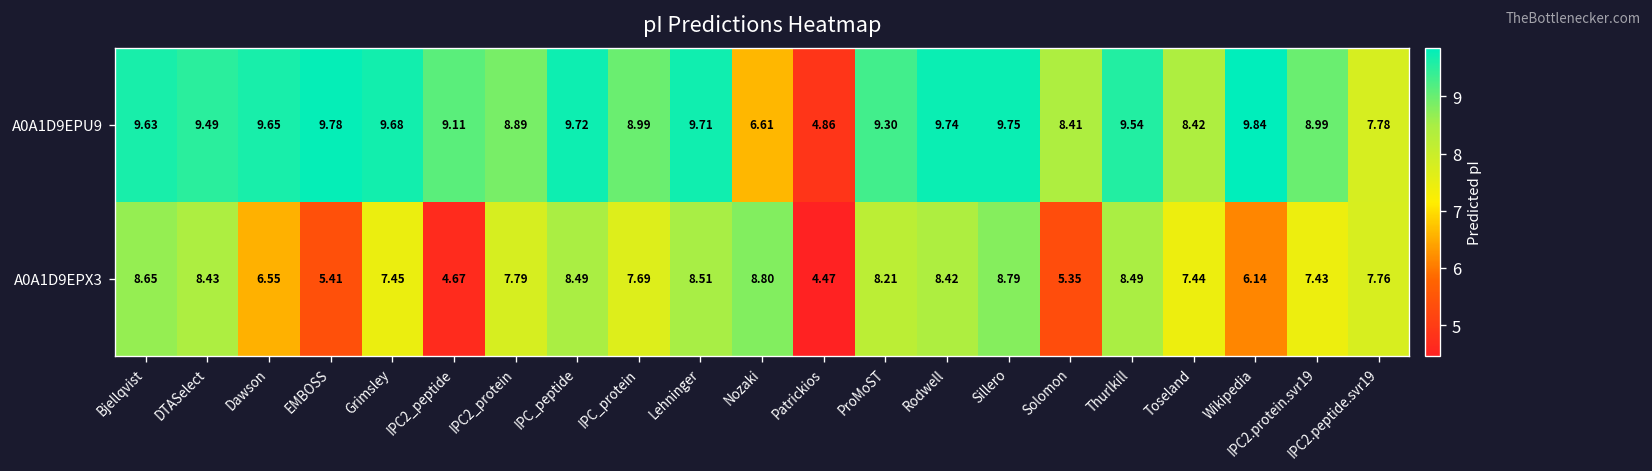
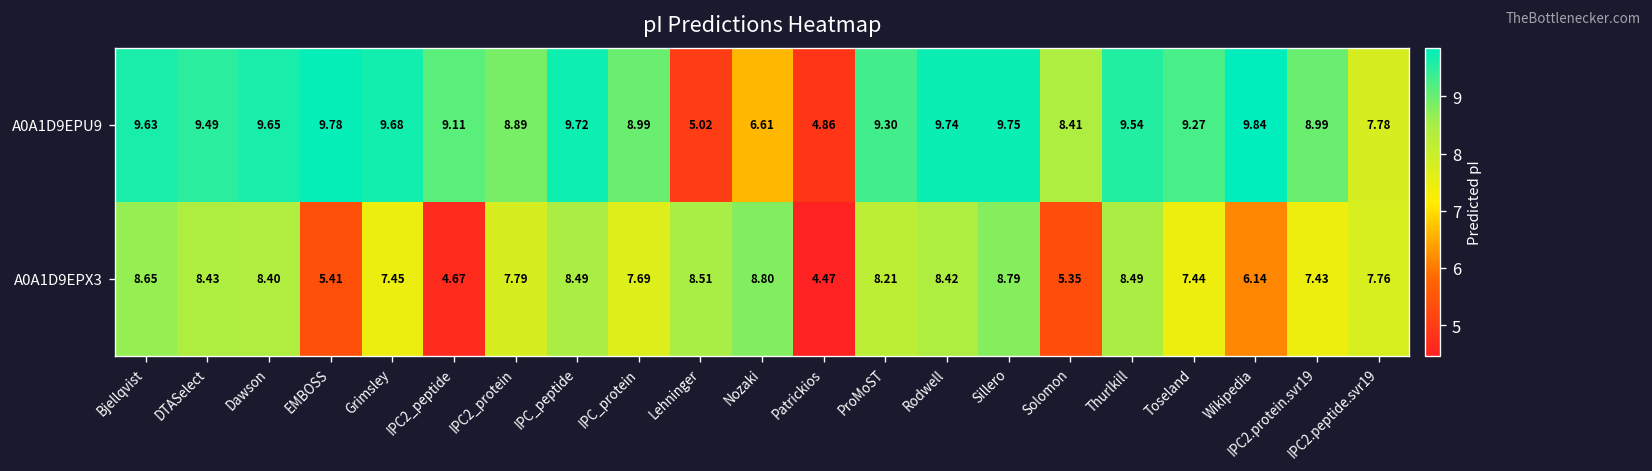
  {
    "A0A1D9EPU9": {
      "Bjellqvist": 9.63,
      "DTASelect": 9.49,
      "Dawson": 9.65,
      "EMBOSS": 9.78,
      "Grimsley": 9.68,
      "IPC2_peptide": 9.11,
      "IPC2_protein": 8.89,
      "IPC_peptide": 9.72,
      "IPC_protein": 8.99,
-     "Lehninger": 9.71,
+     "Lehninger": 5.02,
      "Nozaki": 6.61,
      "Patrickios": 4.86,
      "ProMoST": 9.30,
      "Rodwell": 9.74,
      "Sillero": 9.75,
      "Solomon": 8.41,
      "Thurlkill": 9.54,
-     "Toseland": 8.42,
+     "Toseland": 9.27,
      "Wikipedia": 9.84,
      "IPC2.protein.svr19": 8.99,
      "IPC2.peptide.svr19": 7.78
    },
    "A0A1D9EPX3": {
      "Bjellqvist": 8.65,
      "DTASelect": 8.43,
-     "Dawson": 6.55,
+     "Dawson": 8.40,
      "EMBOSS": 5.41,
      "Grimsley": 7.45,
      "IPC2_peptide": 4.67,
      "IPC2_protein": 7.79,
      "IPC_peptide": 8.49,
      "IPC_protein": 7.69,
      "Lehninger": 8.51,
      "Nozaki": 8.80,
      "Patrickios": 4.47,
      "ProMoST": 8.21,
      "Rodwell": 8.42,
      "Sillero": 8.79,
      "Solomon": 5.35,
      "Thurlkill": 8.49,
      "Toseland": 7.44,
      "Wikipedia": 6.14,
      "IPC2.protein.svr19": 7.43,
      "IPC2.peptide.svr19": 7.76
    }
  }
